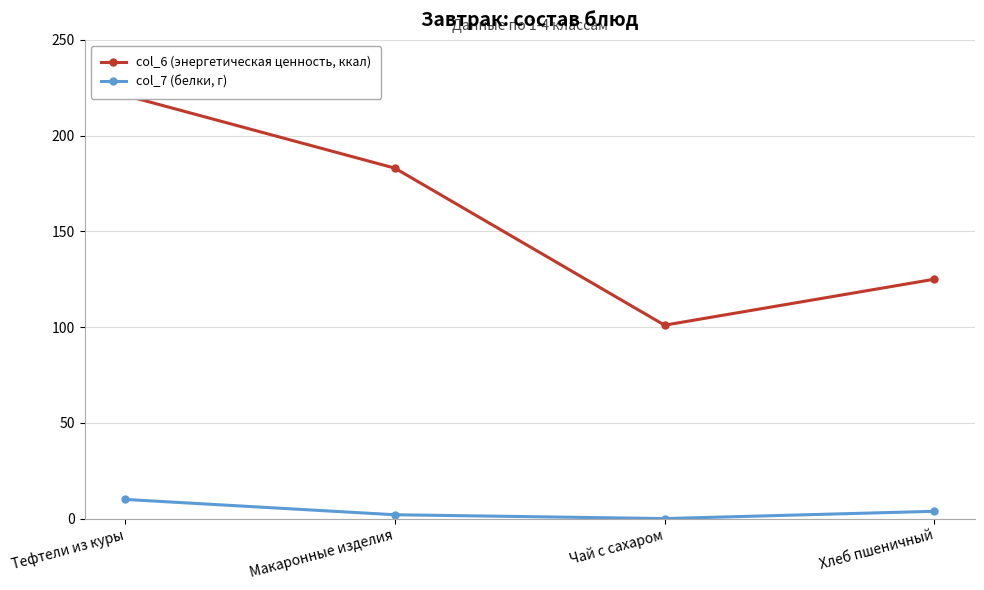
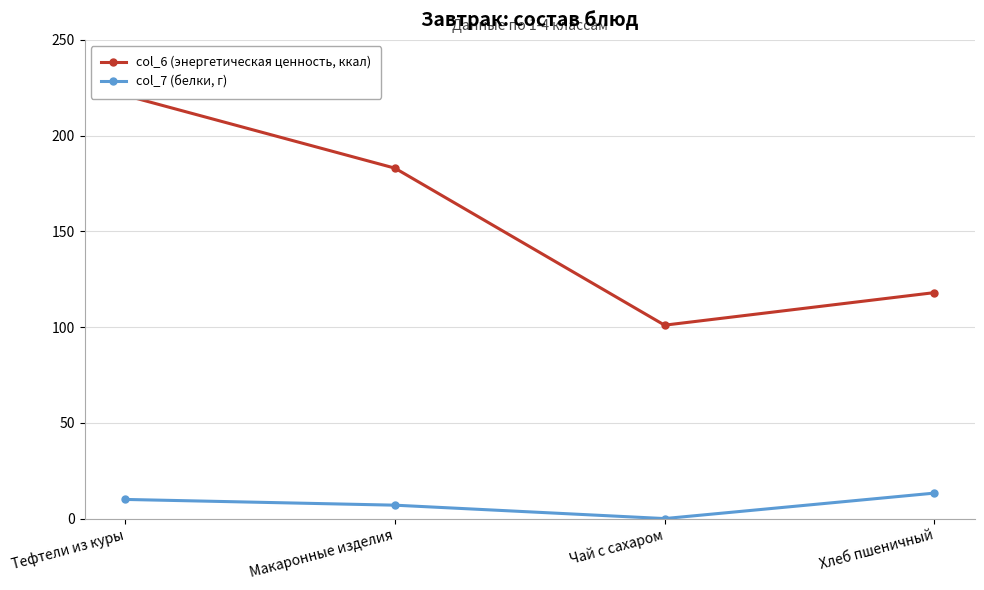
  {
    "col_6 (энергетическая ценность, ккал)": {
      "Макаронные изделия": 183,
      "Чай с сахаром": 101,
-     "Хлеб пшеничный": 125
+     "Хлеб пшеничный": 118
    },
    "col_7 (белки, г)": {
      "Тефтели из куры": 10,
-     "Макаронные изделия": 2,
+     "Макаронные изделия": 7,
      "Чай с сахаром": 0,
-     "Хлеб пшеничный": 4
+     "Хлеб пшеничный": 13
    }
  }
